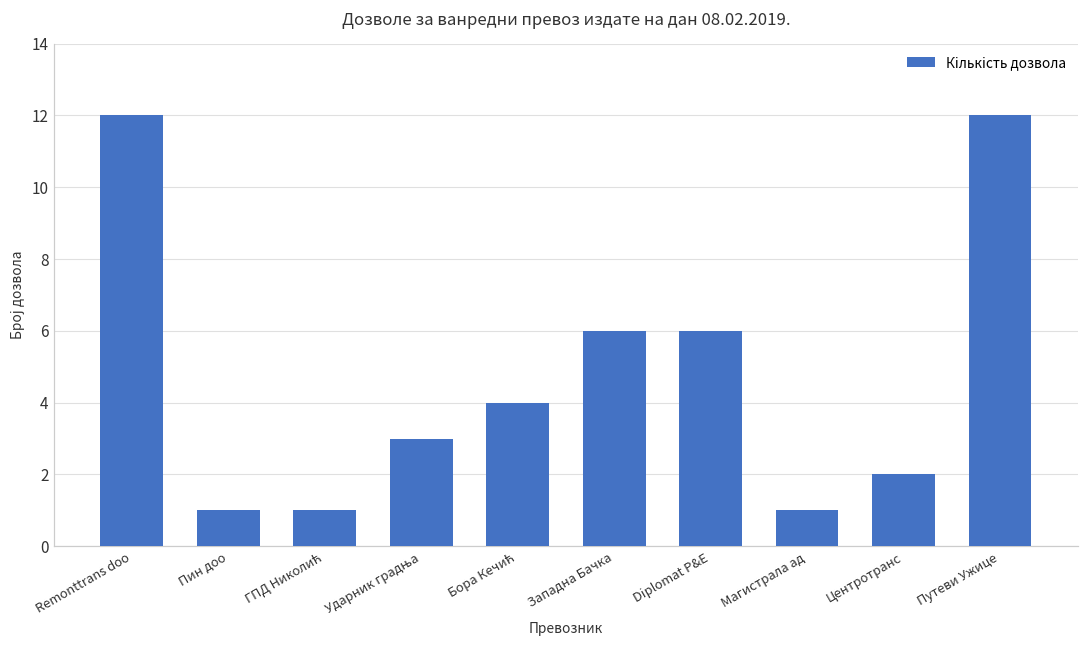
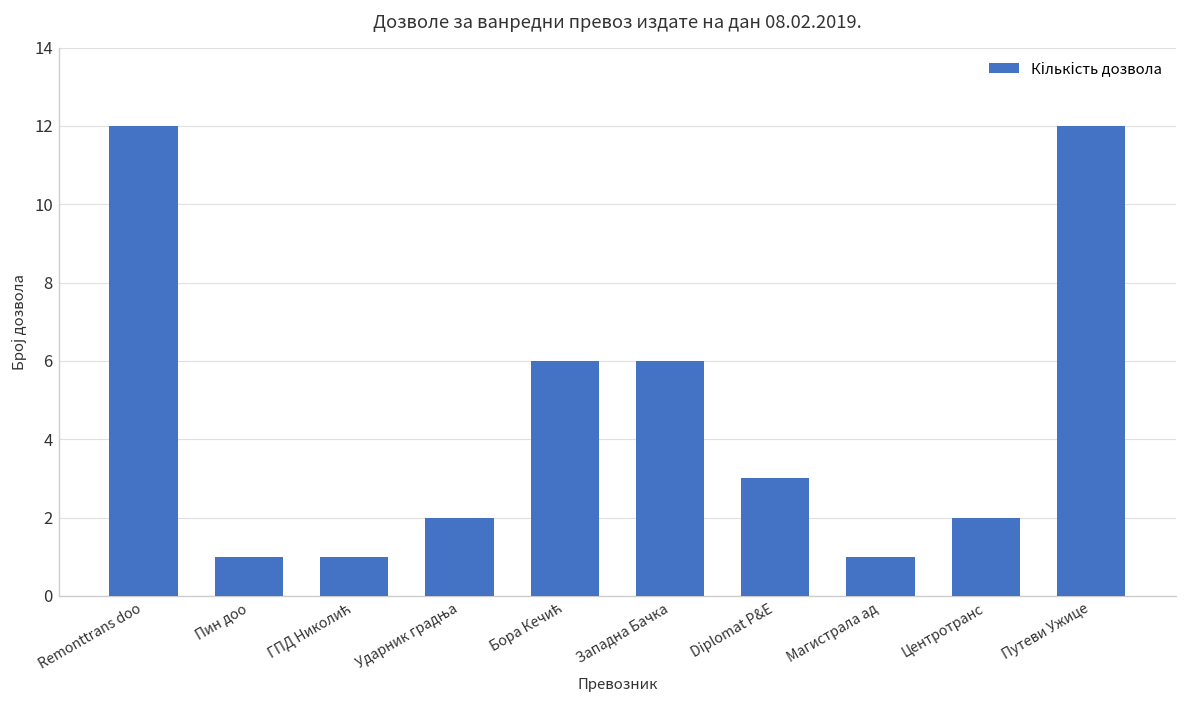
  {
    "Remonttrans doo": 12,
    "Пин доо": 1,
    "ГПД Николић": 1,
-   "Ударник градња": 3,
-   "Бора Кечић": 4,
+   "Ударник градња": 2,
+   "Бора Кечић": 6,
    "Западна Бачка": 6,
-   "Diplomat P&E": 6,
+   "Diplomat P&E": 3,
    "Магистрала ад": 1,
    "Центротранс": 2,
    "Путеви Ужице": 12
  }
